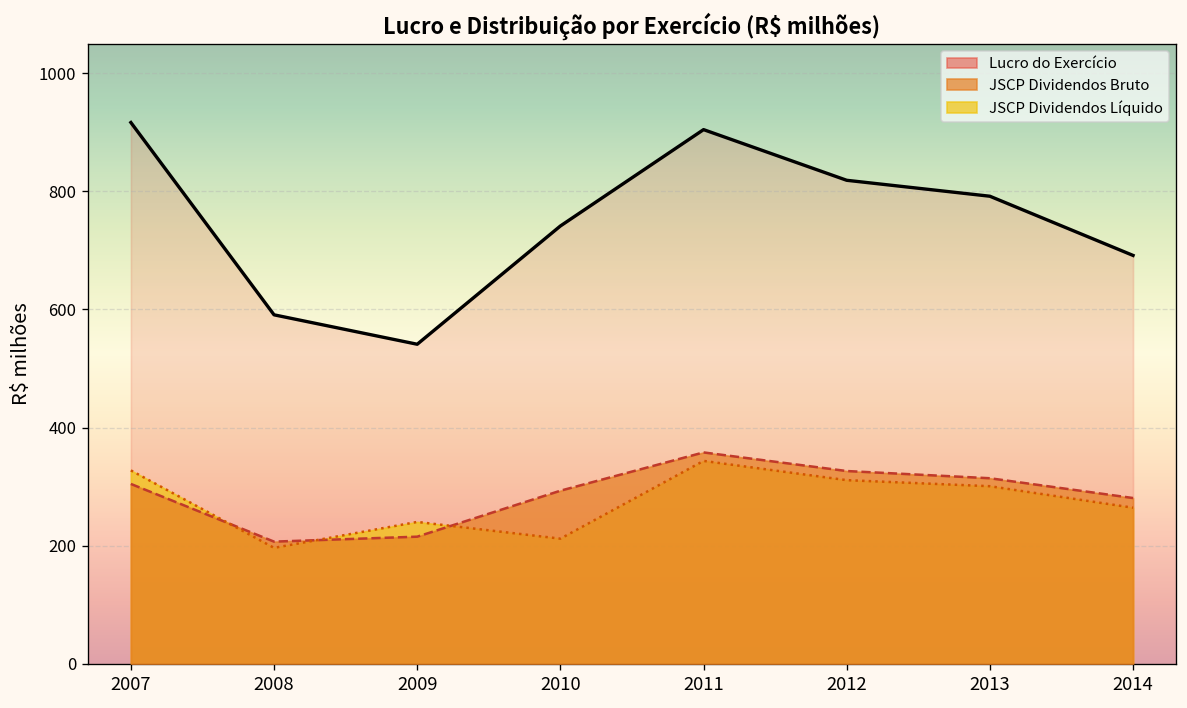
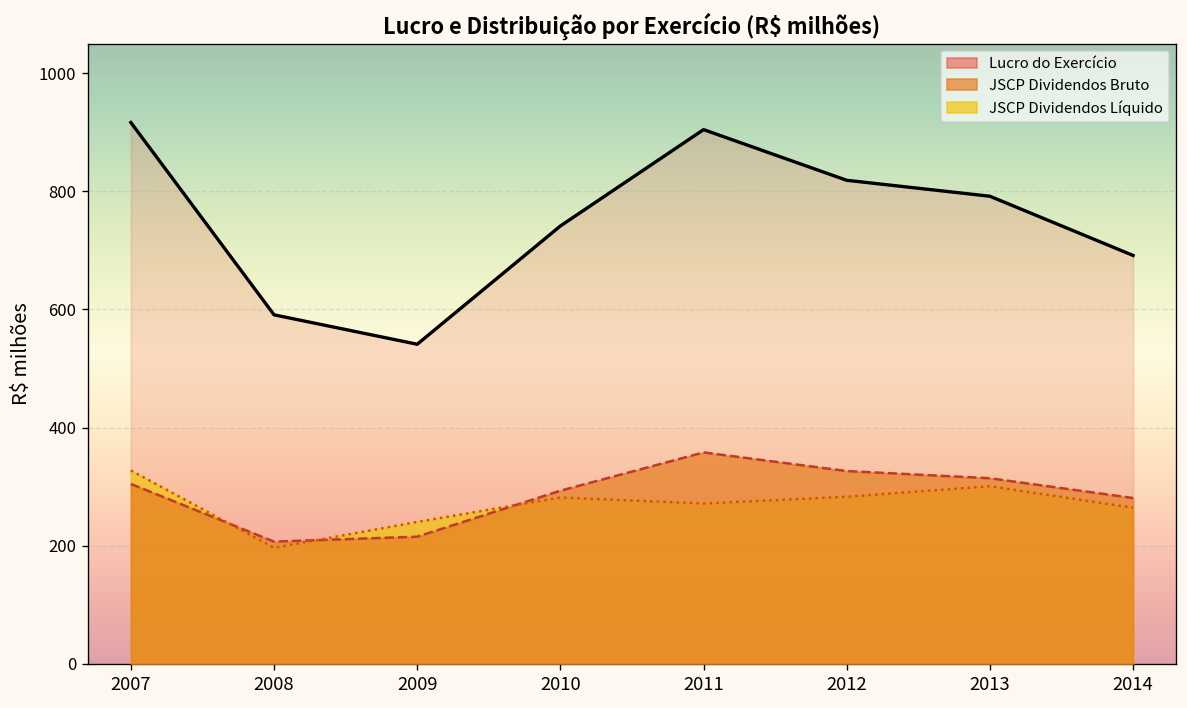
  {
    "JSCP Dividendos Líquido": {
      "2007": 330,
      "2008": 200,
      "2009": 240,
-     "2010": 210,
-     "2011": 340,
-     "2012": 310,
+     "2010": 280,
+     "2011": 270,
+     "2012": 280,
      "2013": 300,
      "2014": 260
    }
  }
